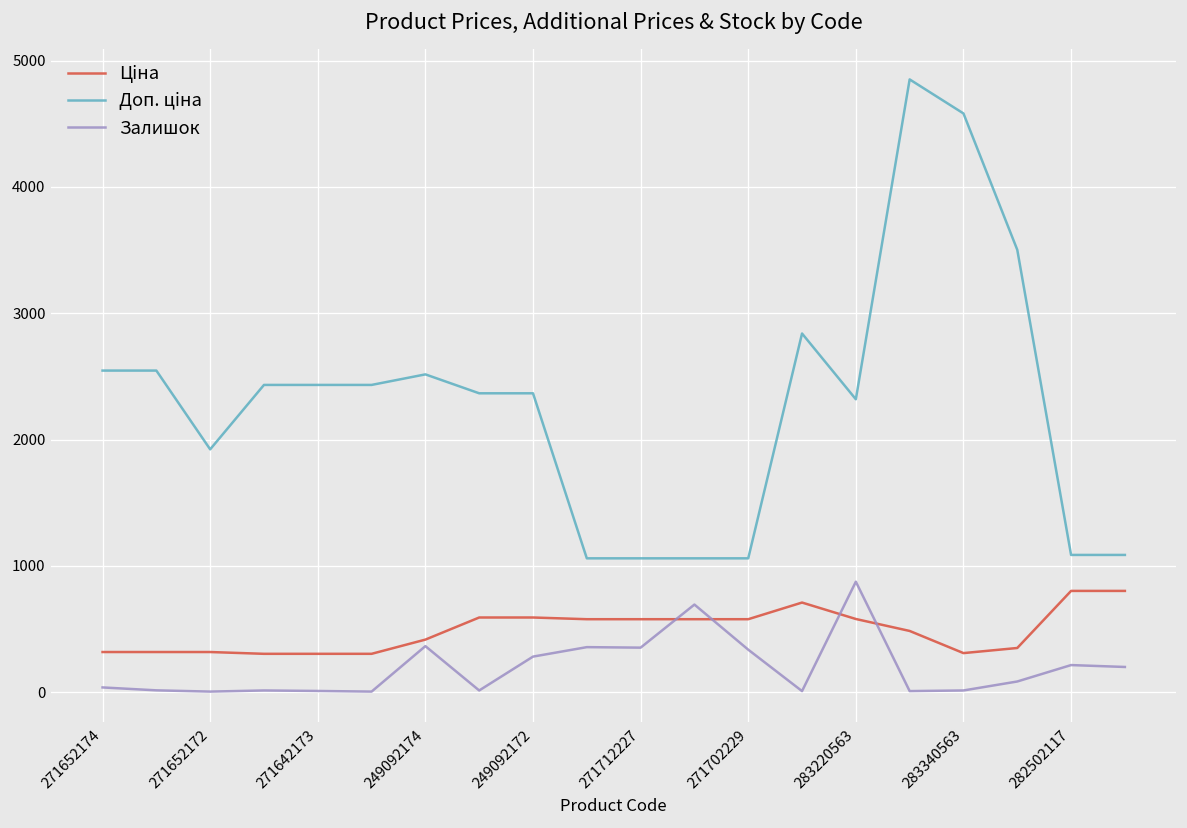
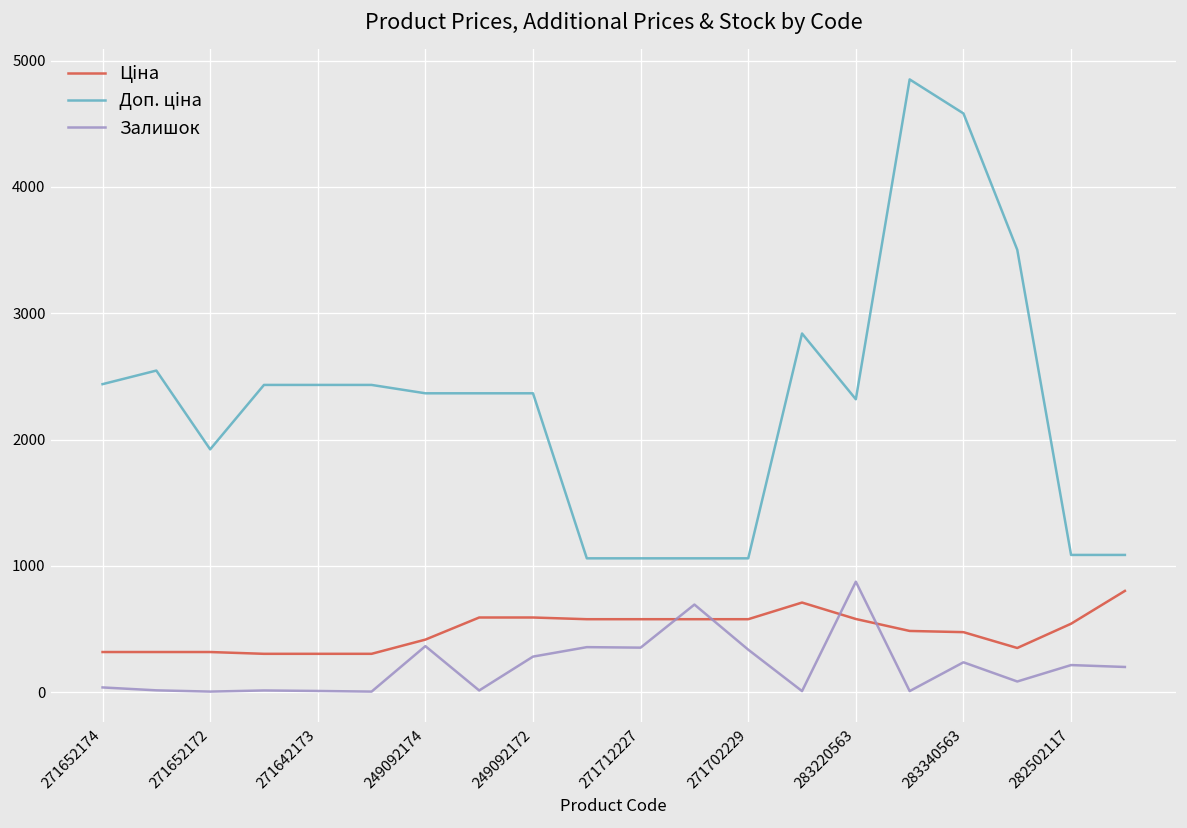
  {
    "Ціна": {
      "271652174": 320,
      "271652172": 320,
      "271642173": 300,
      "249092174": 420,
      "249092172": 590,
      "271712227": 580,
      "271702229": 580,
      "283220563": 580,
-     "283340563": 310,
-     "282502117": 800
+     "283340563": 480,
+     "282502117": 540
    },
    "Доп. ціна": {
-     "271652174": 2550,
+     "271652174": 2440,
      "271652172": 1920,
      "271642173": 2430,
-     "249092174": 2520,
+     "249092174": 2370,
      "249092172": 2370,
      "271712227": 1060,
      "271702229": 1060,
      "283220563": 2320,
      "283340563": 4580,
      "282502117": 1090
    },
    "Залишок": {
      "271652174": 40,
      "271652172": 10,
      "271642173": 10,
      "249092174": 370,
      "249092172": 280,
      "271712227": 350,
      "271702229": 340,
      "283220563": 880,
-     "283340563": 10,
+     "283340563": 240,
      "282502117": 220
    }
  }
